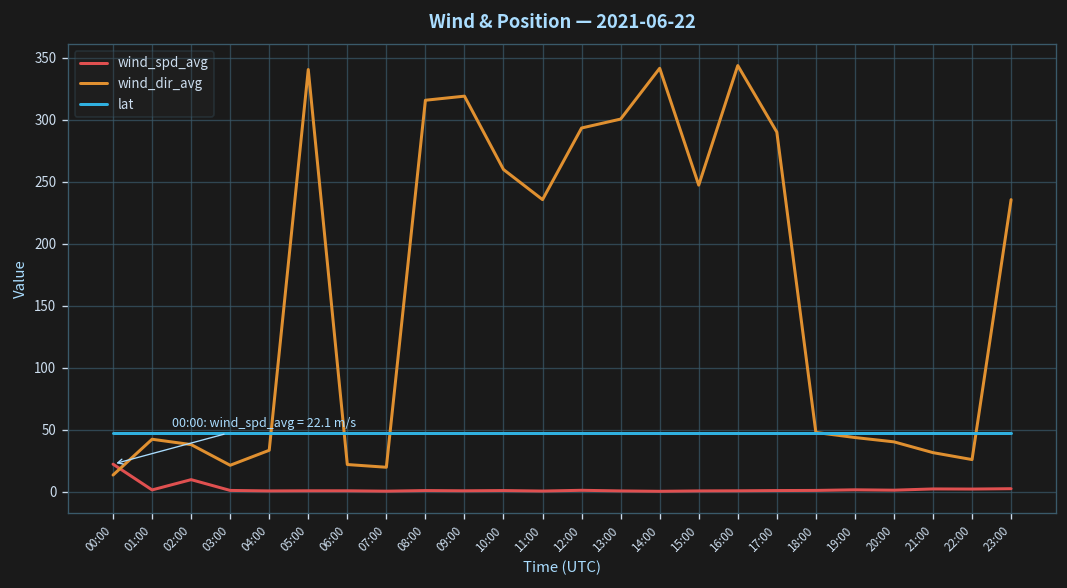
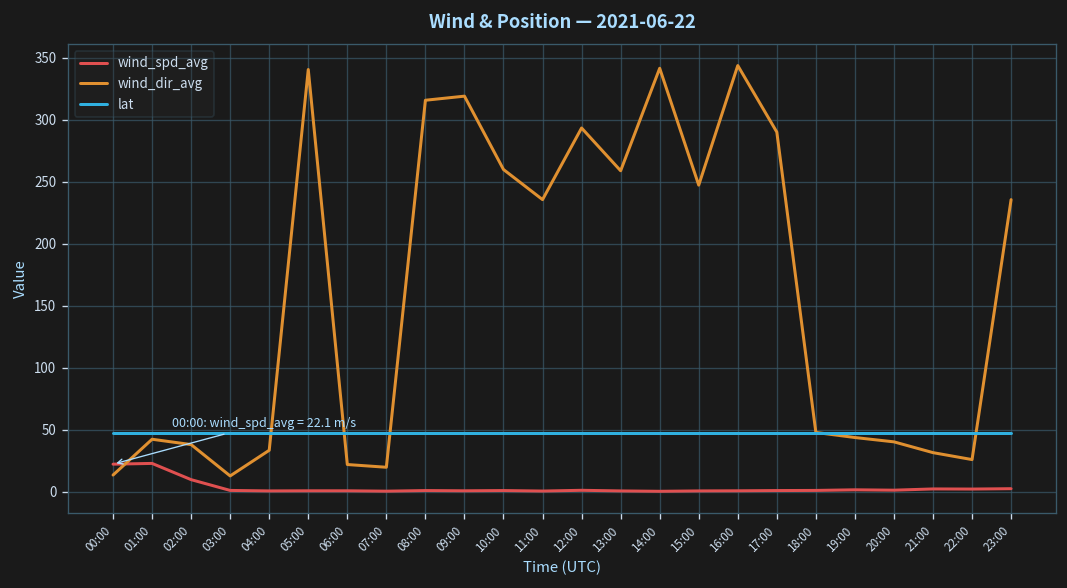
  {
    "wind_spd_avg": {
      "00:00": 22,
-     "01:00": 1,
+     "01:00": 23,
      "02:00": 10,
      "03:00": 1,
      "04:00": 1,
      "05:00": 1,
      "06:00": 1,
      "07:00": 0,
      "08:00": 1,
      "09:00": 1,
      "10:00": 1,
      "11:00": 0,
      "12:00": 1,
      "13:00": 1,
      "14:00": 0,
      "15:00": 1,
      "16:00": 1,
      "17:00": 1,
      "18:00": 1,
      "19:00": 1,
      "20:00": 1,
      "21:00": 2,
      "22:00": 2,
      "23:00": 2
    },
    "wind_dir_avg": {
      "00:00": 13,
-     "03:00": 21,
+     "03:00": 13,
      "05:00": 341,
      "07:00": 20,
      "08:00": 316,
      "09:00": 319,
      "10:00": 260,
      "11:00": 236,
      "12:00": 293,
-     "13:00": 301,
+     "13:00": 259,
      "14:00": 342,
      "15:00": 247,
      "16:00": 344,
      "17:00": 290,
      "19:00": 44,
      "20:00": 40,
      "21:00": 31,
      "22:00": 26,
      "23:00": 236
    },
    "lat": {
      "00:00": 48,
      "07:00": 48,
      "08:00": 48,
      "09:00": 48,
      "10:00": 48,
      "11:00": 48,
      "12:00": 48,
      "13:00": 48,
      "14:00": 48,
      "15:00": 48,
      "16:00": 48,
      "17:00": 48,
      "19:00": 48,
      "20:00": 48,
      "21:00": 48,
      "22:00": 48,
      "23:00": 48
    }
  }
